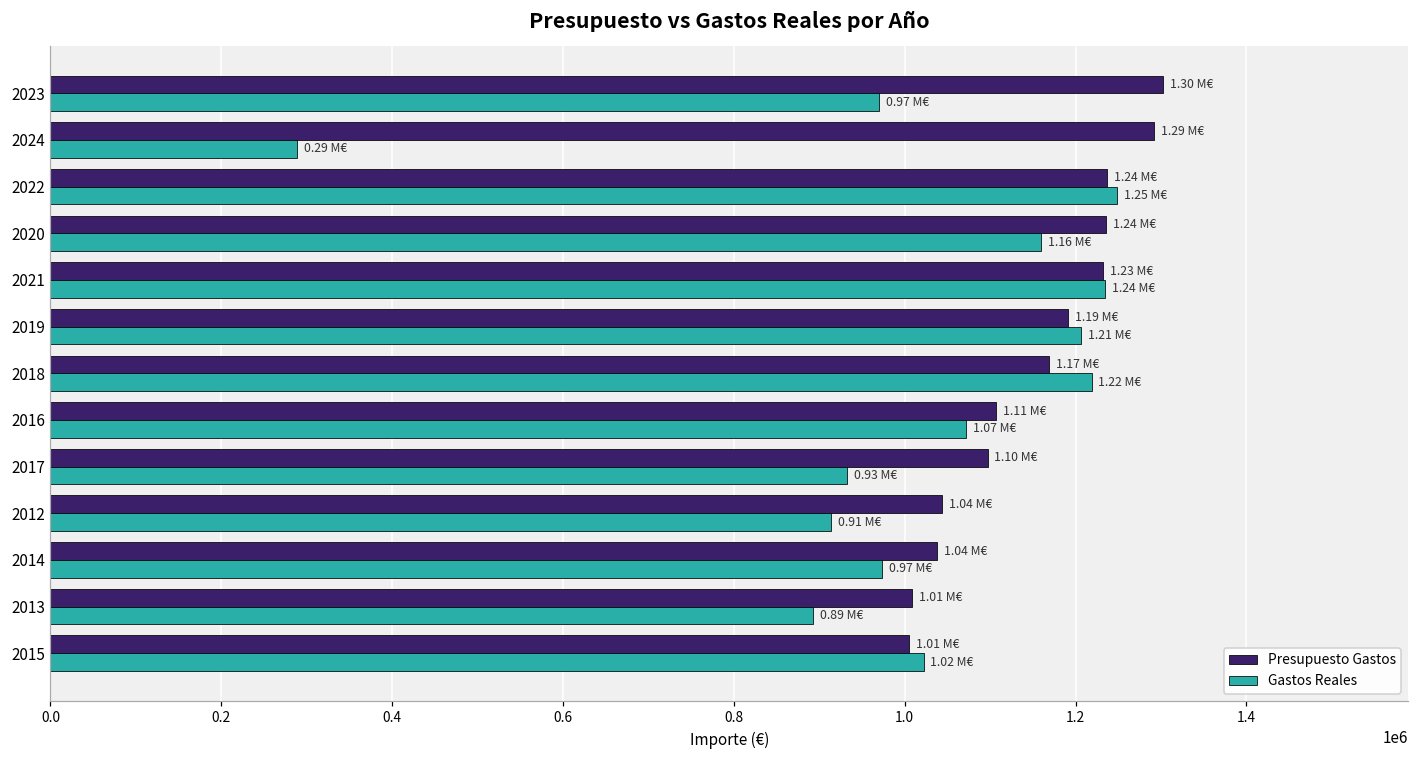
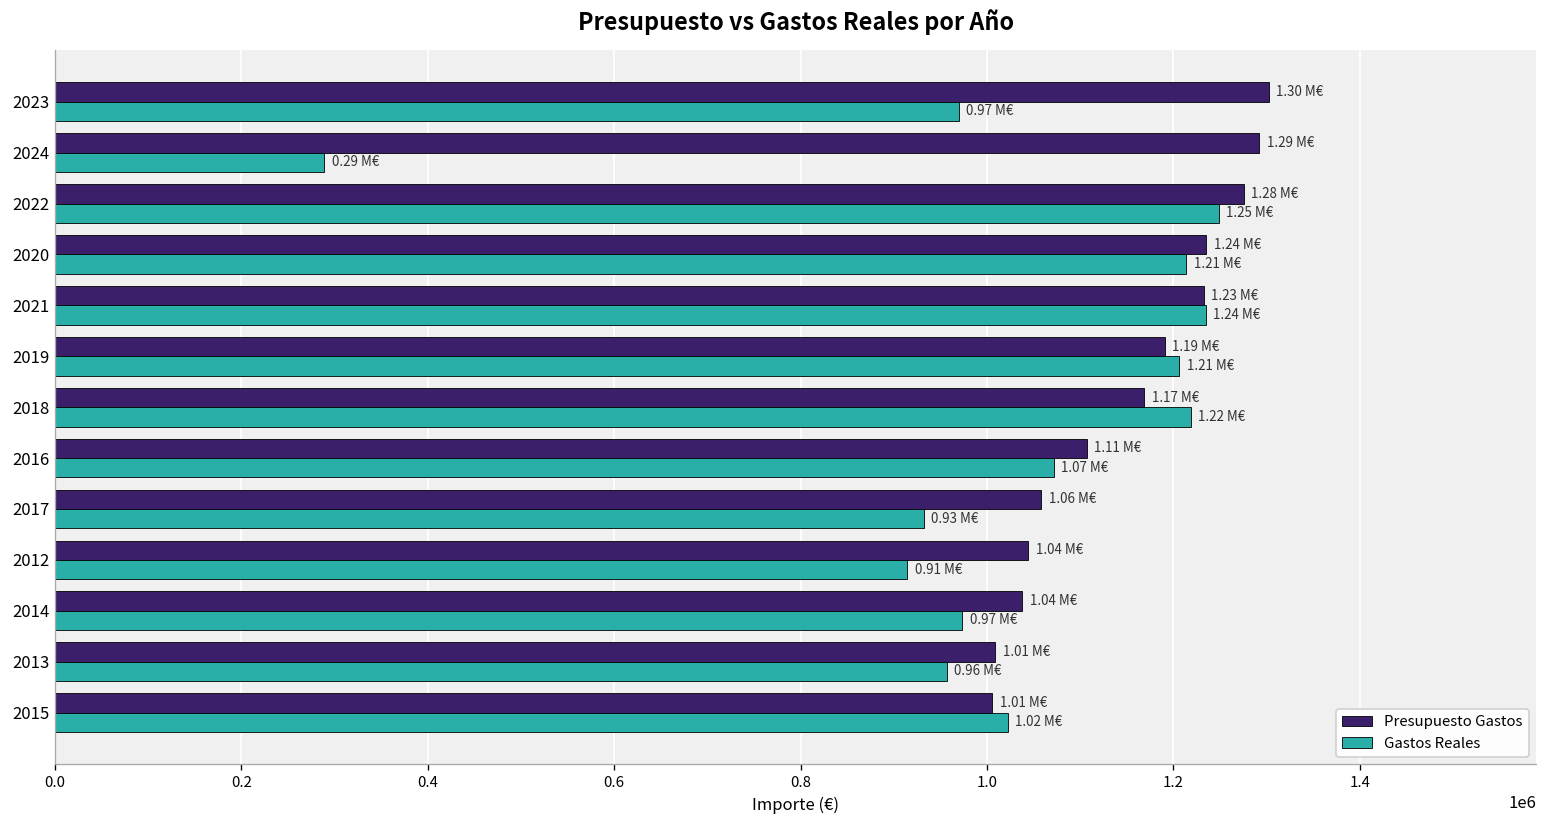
  {
    "Presupuesto Gastos": {
-     "2022": 1.24,
-     "2017": 1.10
+     "2022": 1.28,
+     "2017": 1.06
    },
    "Gastos Reales": {
-     "2020": 1.16,
-     "2013": 0.89
+     "2020": 1.21,
+     "2013": 0.96
    }
  }
